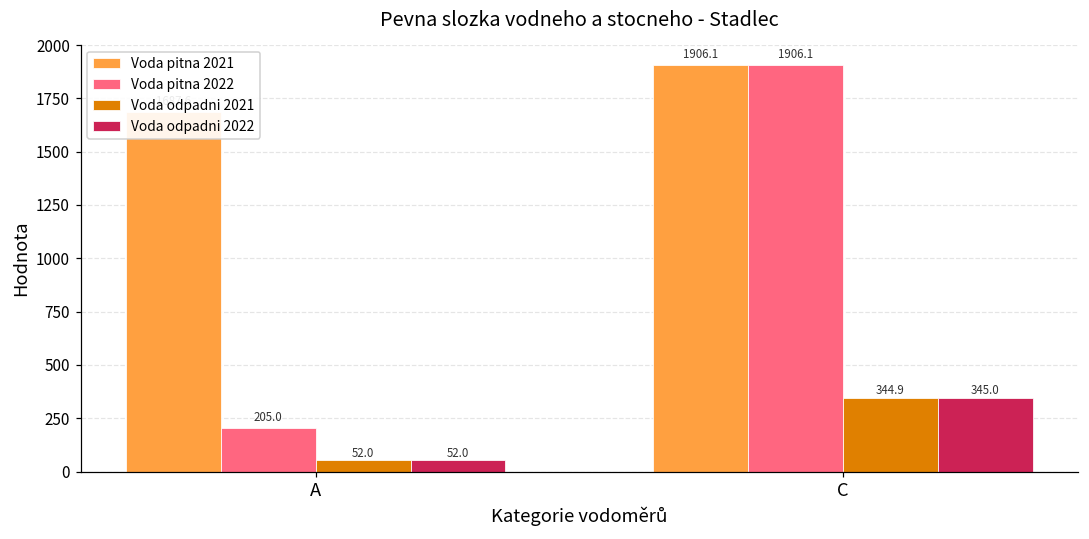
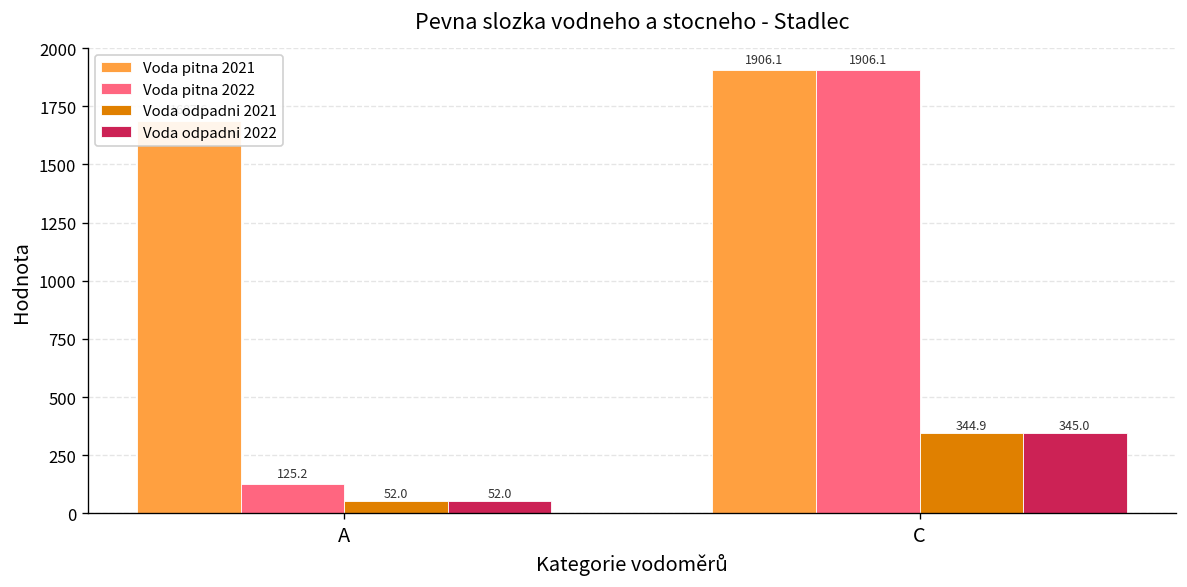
  {
    "Voda pitna 2021": {
      "C": 1906.1
    },
    "Voda pitna 2022": {
-     "A": 205.0,
+     "A": 125.2,
      "C": 1906.1
    },
    "Voda odpadni 2021": {
      "A": 52.0,
      "C": 344.9
    },
    "Voda odpadni 2022": {
      "A": 52.0,
      "C": 345.0
    }
  }
